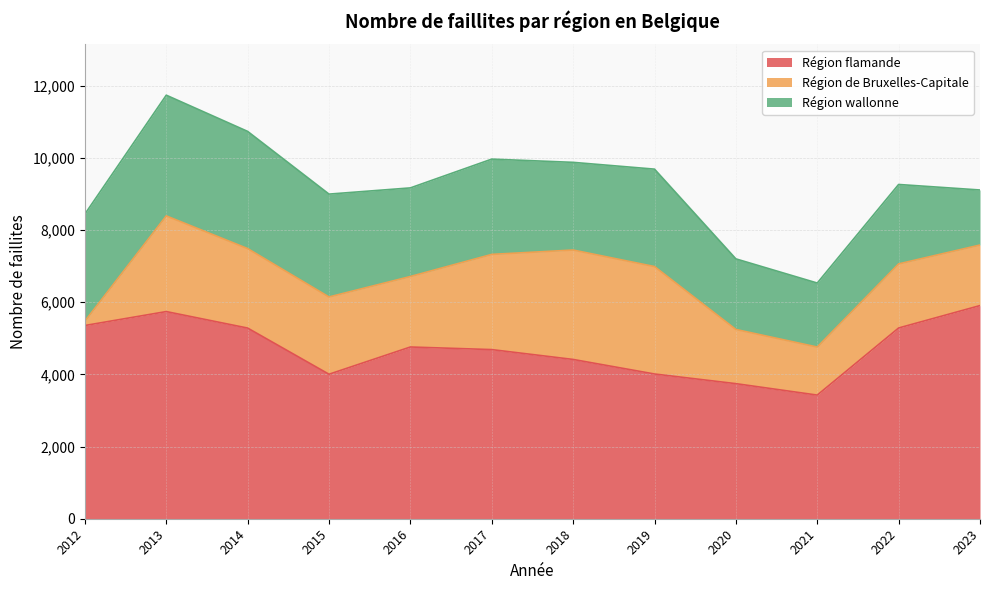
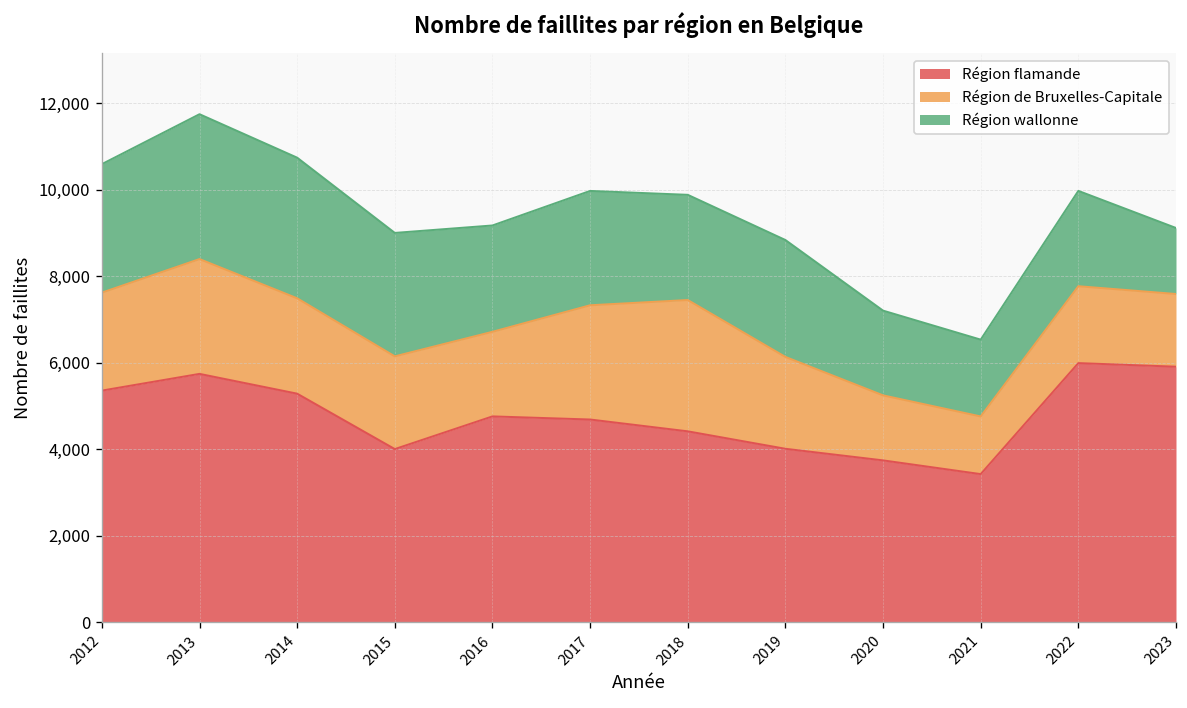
  {
    "Région flamande": {
      "2012": "5,400",
      "2013": "5,700",
      "2014": "5,300",
      "2015": "4,000",
      "2016": "4,800",
      "2017": "4,700",
      "2018": "4,400",
      "2019": "4,000",
      "2020": "3,700",
      "2021": "3,400",
-     "2022": "5,300",
+     "2022": "6,000",
      "2023": "5,900"
    },
    "Région de Bruxelles-Capitale": {
-     "2012": "100",
+     "2012": "2,300",
      "2013": "2,700",
      "2014": "2,200",
      "2015": "2,100",
      "2016": "2,000",
      "2017": "2,600",
      "2018": "3,000",
-     "2019": "3,000",
+     "2019": "2,100",
      "2020": "1,500",
      "2021": "1,300",
      "2022": "1,800",
      "2023": "1,700"
    },
    "Région wallonne": {
      "2012": "3,000",
      "2013": "3,300",
      "2014": "3,200",
      "2015": "2,900",
      "2016": "2,500",
      "2017": "2,600",
      "2018": "2,400",
      "2019": "2,700",
      "2020": "2,000",
      "2021": "1,800",
      "2022": "2,200",
      "2023": "1,500"
    }
  }
